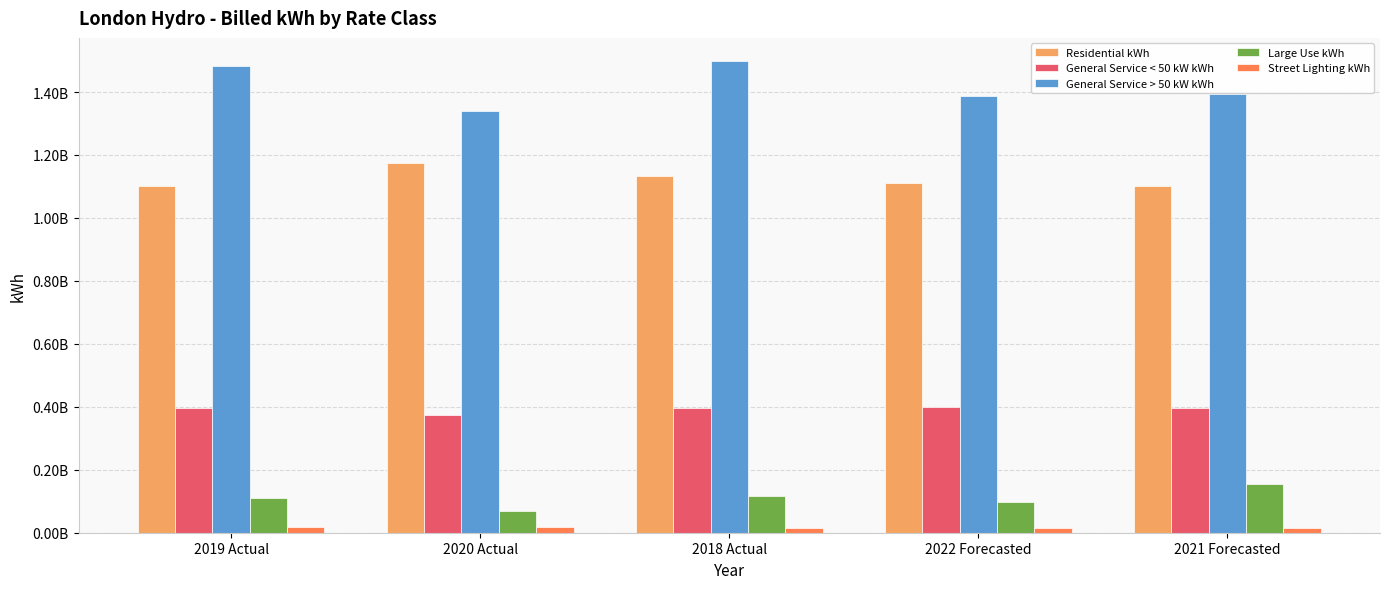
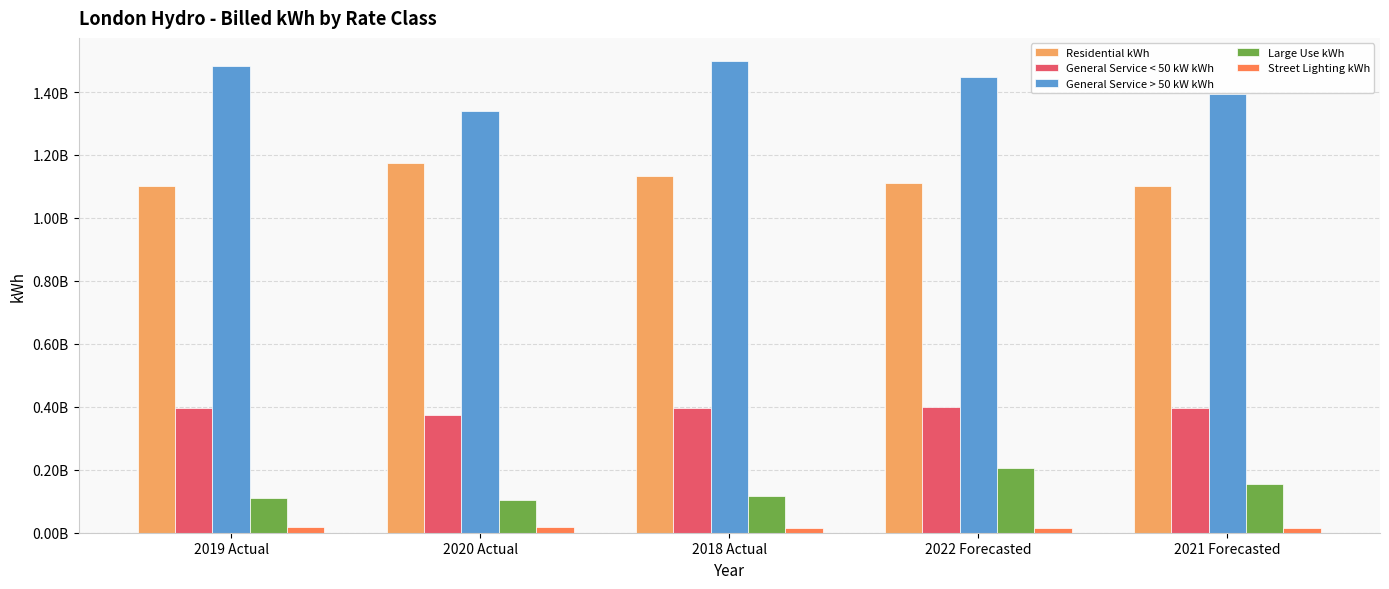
  {
    "General Service > 50 kW kWh": {
      "2019 Actual": 1480000000,
      "2020 Actual": 1340000000,
      "2018 Actual": 1500000000,
-     "2022 Forecasted": 1390000000,
+     "2022 Forecasted": 1450000000,
      "2021 Forecasted": 1390000000
    },
    "Large Use kWh": {
      "2019 Actual": 110000000,
-     "2020 Actual": 70000000,
+     "2020 Actual": 100000000,
      "2018 Actual": 120000000,
-     "2022 Forecasted": 100000000,
+     "2022 Forecasted": 200000000,
      "2021 Forecasted": 150000000
    }
  }
